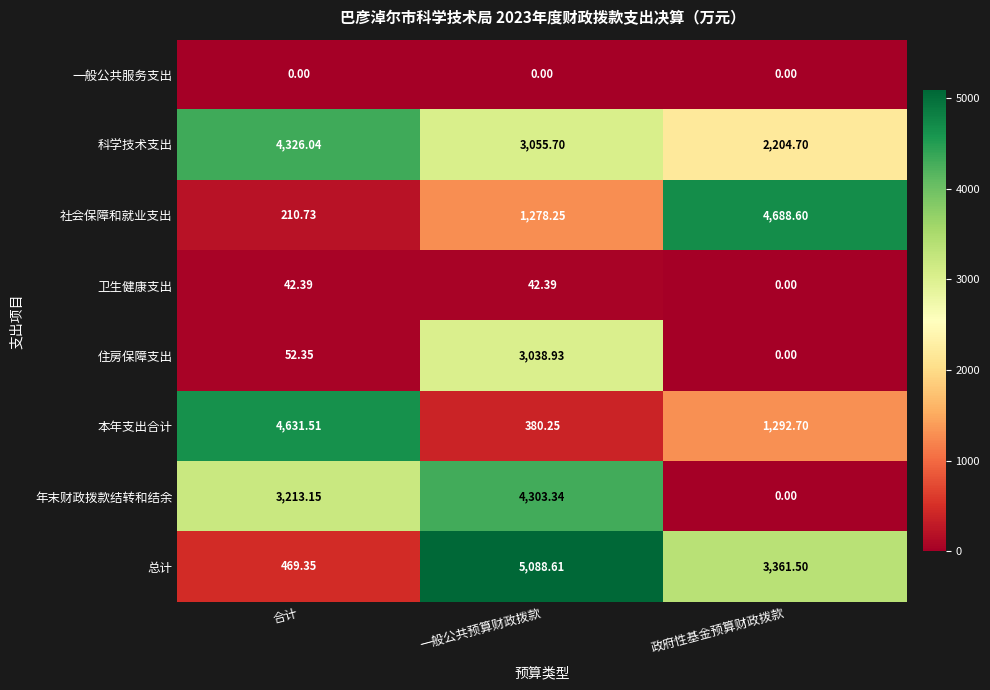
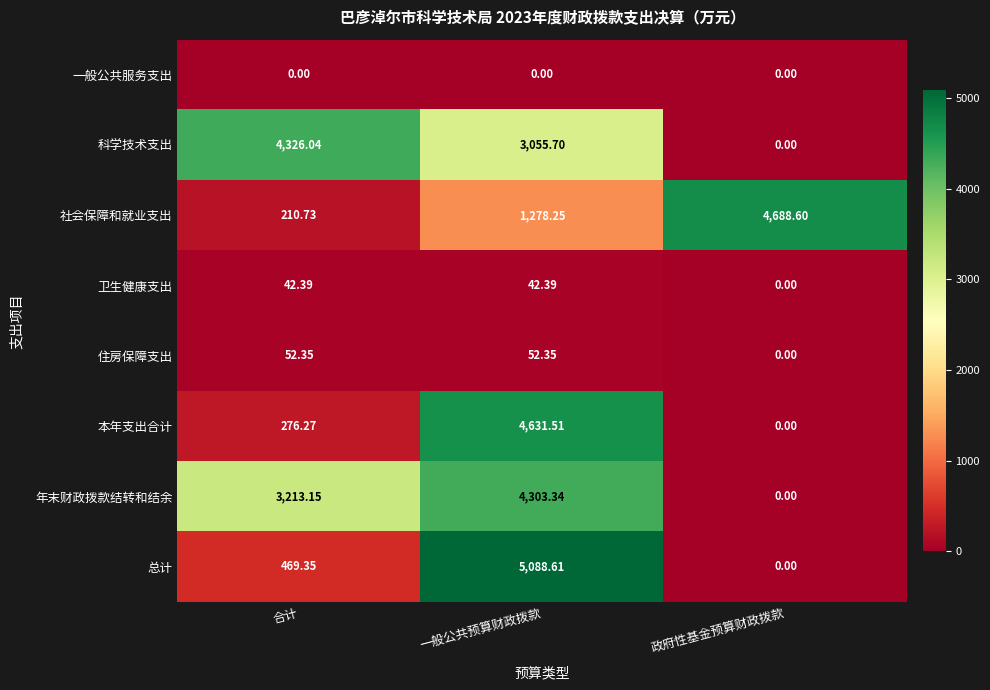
  {
    "一般公共服务支出": {
      "合计": "0.00",
      "一般公共预算财政拨款": "0.00",
      "政府性基金预算财政拨款": "0.00"
    },
    "科学技术支出": {
      "合计": "4,326.04",
      "一般公共预算财政拨款": "3,055.70",
-     "政府性基金预算财政拨款": "2,204.70"
+     "政府性基金预算财政拨款": "0.00"
    },
    "社会保障和就业支出": {
      "合计": "210.73",
      "一般公共预算财政拨款": "1,278.25",
      "政府性基金预算财政拨款": "4,688.60"
    },
    "卫生健康支出": {
      "合计": "42.39",
      "一般公共预算财政拨款": "42.39",
      "政府性基金预算财政拨款": "0.00"
    },
    "住房保障支出": {
      "合计": "52.35",
-     "一般公共预算财政拨款": "3,038.93",
+     "一般公共预算财政拨款": "52.35",
      "政府性基金预算财政拨款": "0.00"
    },
    "本年支出合计": {
-     "合计": "4,631.51",
-     "一般公共预算财政拨款": "380.25",
-     "政府性基金预算财政拨款": "1,292.70"
+     "合计": "276.27",
+     "一般公共预算财政拨款": "4,631.51",
+     "政府性基金预算财政拨款": "0.00"
    },
    "年末财政拨款结转和结余": {
      "合计": "3,213.15",
      "一般公共预算财政拨款": "4,303.34",
      "政府性基金预算财政拨款": "0.00"
    },
    "总计": {
      "合计": "469.35",
      "一般公共预算财政拨款": "5,088.61",
-     "政府性基金预算财政拨款": "3,361.50"
+     "政府性基金预算财政拨款": "0.00"
    }
  }
